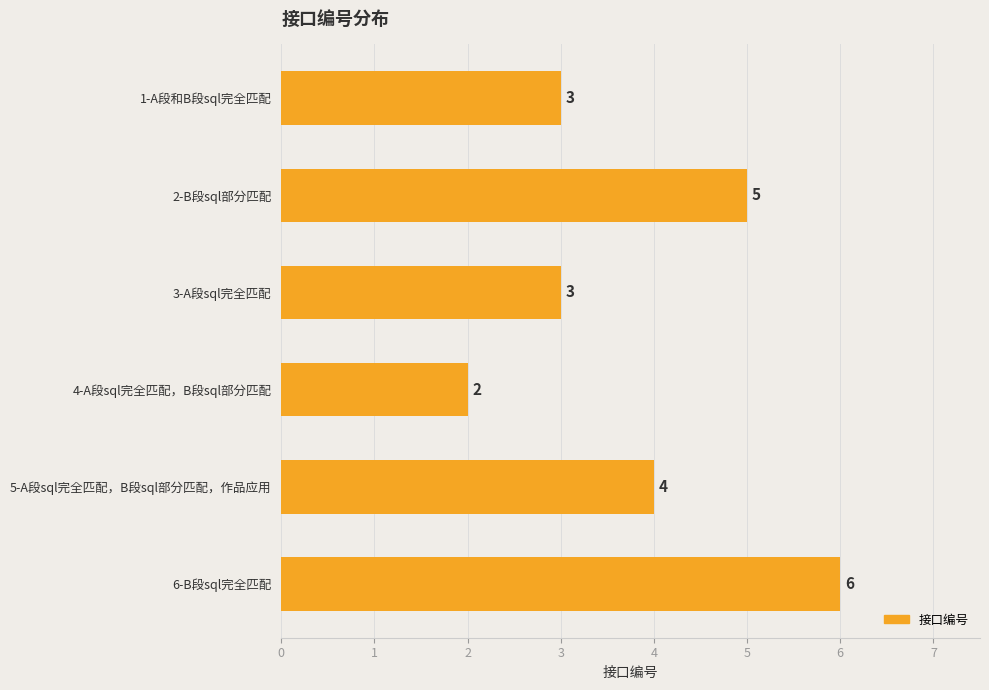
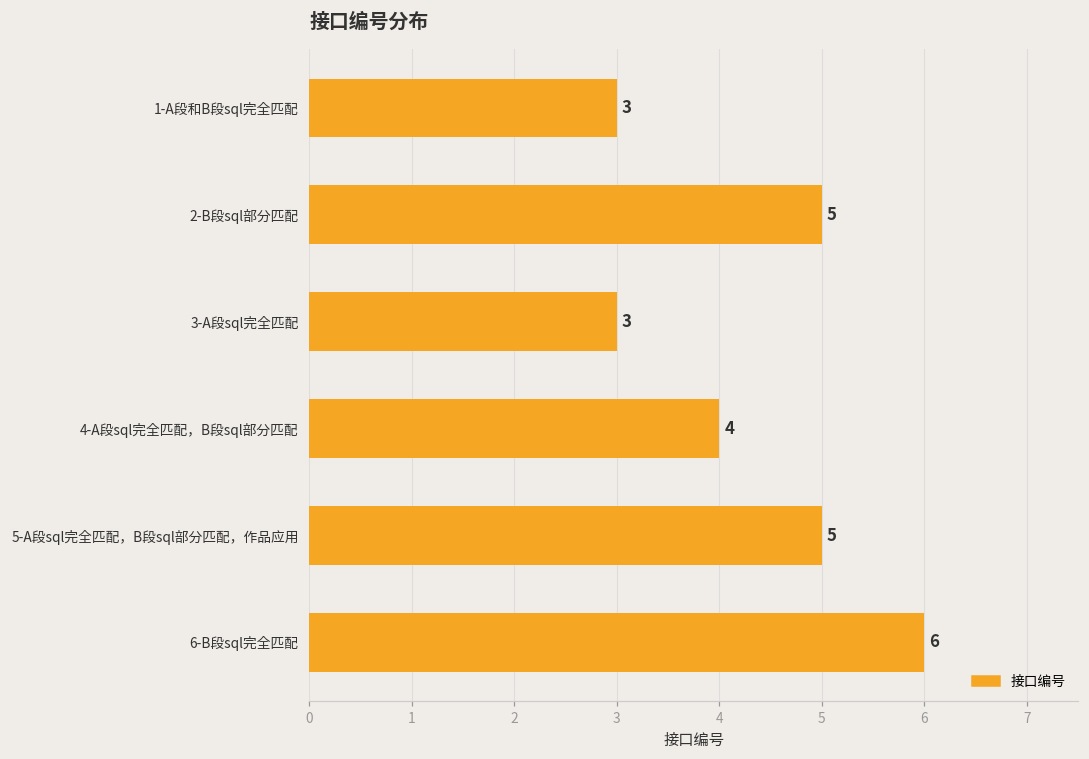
  {
    "1-A段和B段sql完全匹配": 3,
    "2-B段sql部分匹配": 5,
    "3-A段sql完全匹配": 3,
-   "4-A段sql完全匹配，B段sql部分匹配": 2,
-   "5-A段sql完全匹配，B段sql部分匹配，作品应用": 4,
+   "4-A段sql完全匹配，B段sql部分匹配": 4,
+   "5-A段sql完全匹配，B段sql部分匹配，作品应用": 5,
    "6-B段sql完全匹配": 6
  }
